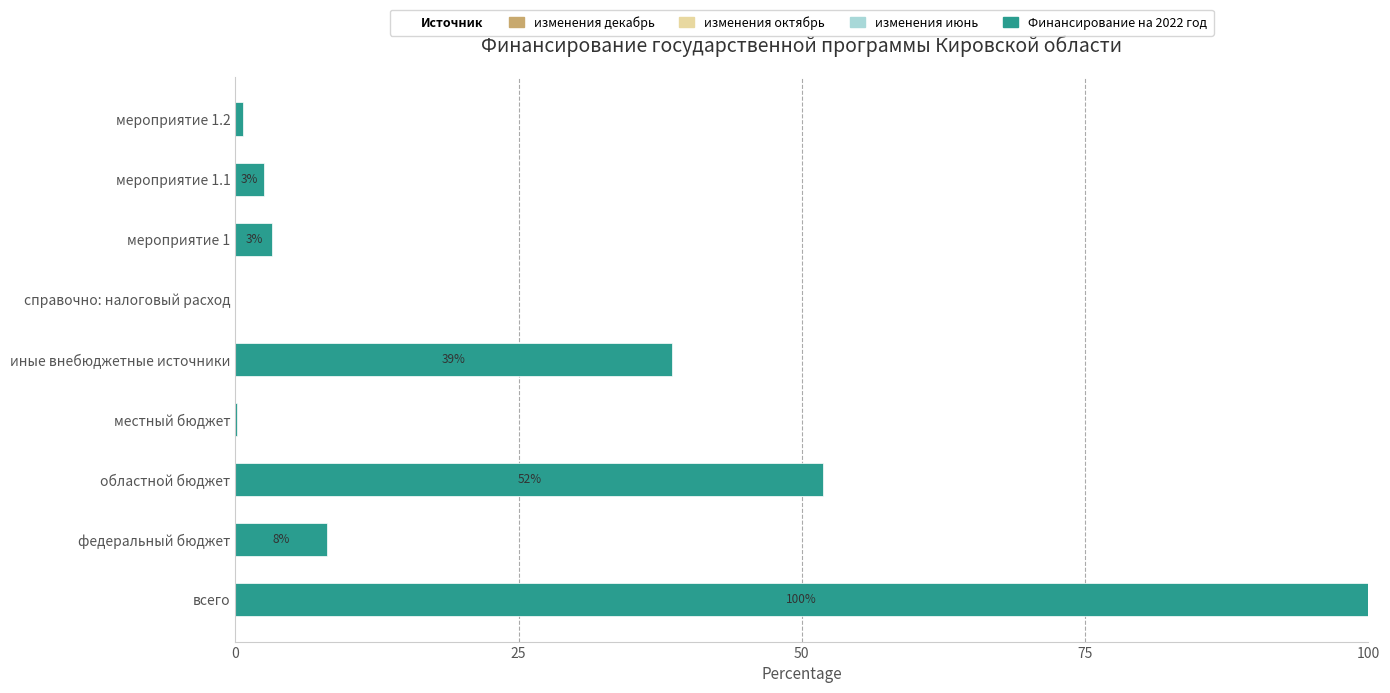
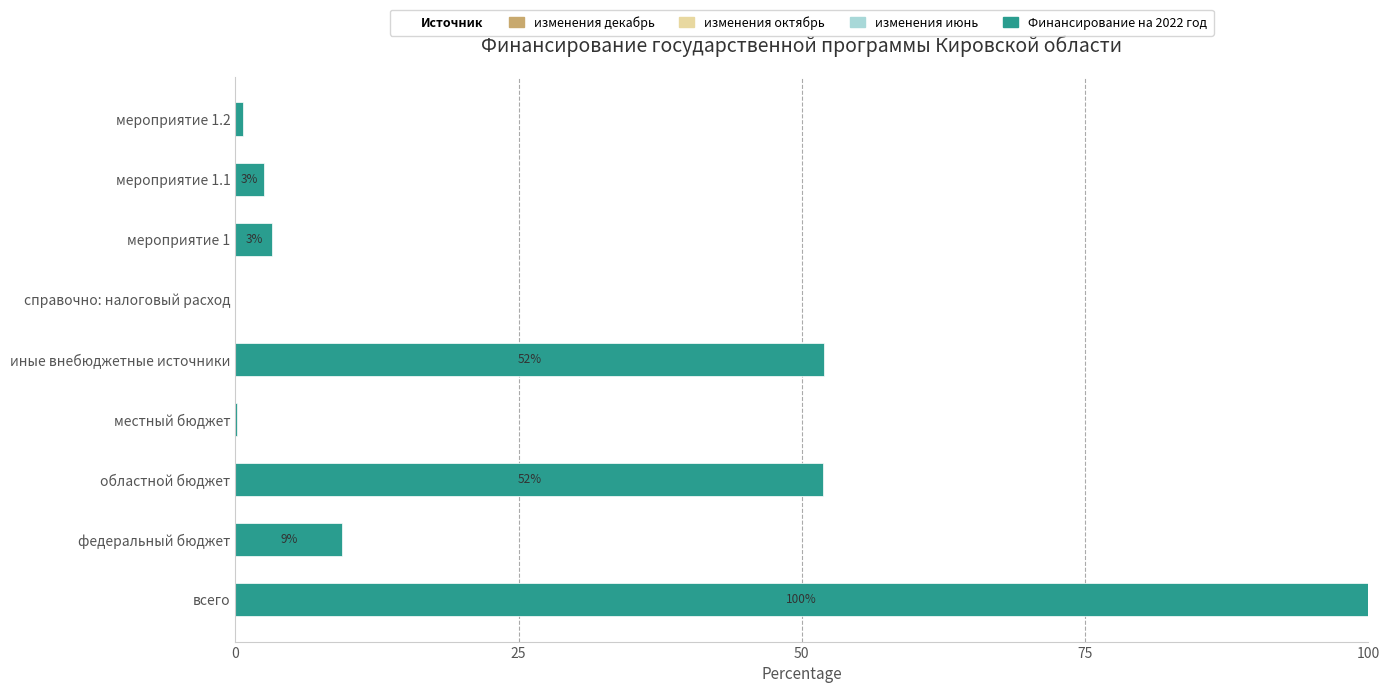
  {
    "изменения июнь": {
      "мероприятие 1.2": "0.0",
      "мероприятие 1.1": "0.0",
      "мероприятие 1": "0.0",
      "справочно: налоговый расход": "0.0",
      "иные внебюджетные источники": "0.0",
      "местный бюджет": "0.0",
      "областной бюджет": "0.0",
      "федеральный бюджет": "0.0",
      "всего": "0.0"
    },
    "Финансирование на 2022 год": {
      "мероприятие 1.1": "3%",
      "мероприятие 1": "3%",
-     "иные внебюджетные источники": "39%",
+     "иные внебюджетные источники": "52%",
      "областной бюджет": "52%",
-     "федеральный бюджет": "8%",
+     "федеральный бюджет": "9%",
      "всего": "100%"
    }
  }
